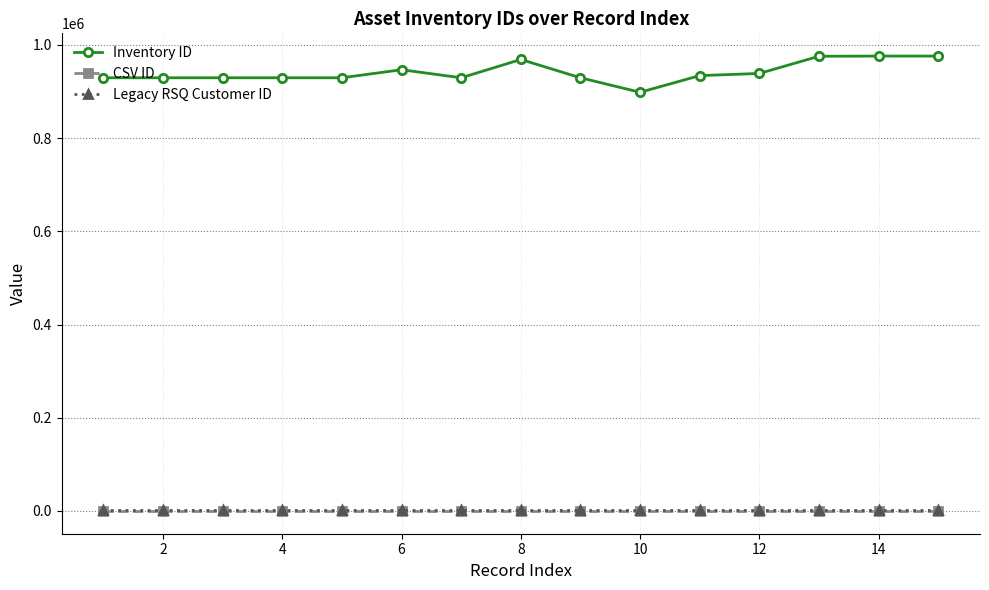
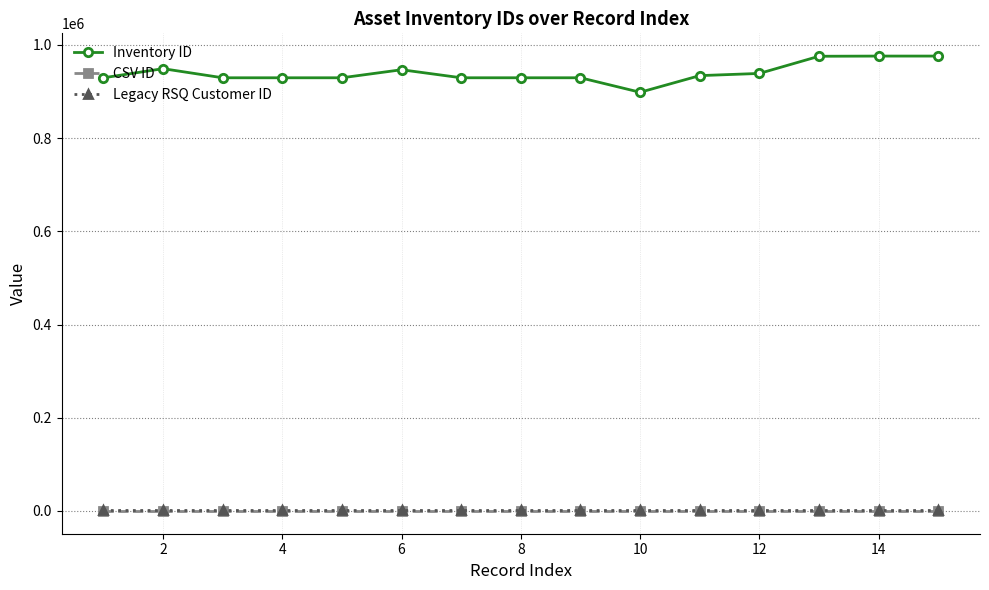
  {
    "Inventory ID": {
-     "2": 930000,
+     "2": 950000,
      "4": 930000,
      "6": 950000,
-     "8": 970000,
+     "8": 930000,
      "10": 900000,
      "12": 940000,
      "14": 980000
    }
  }
